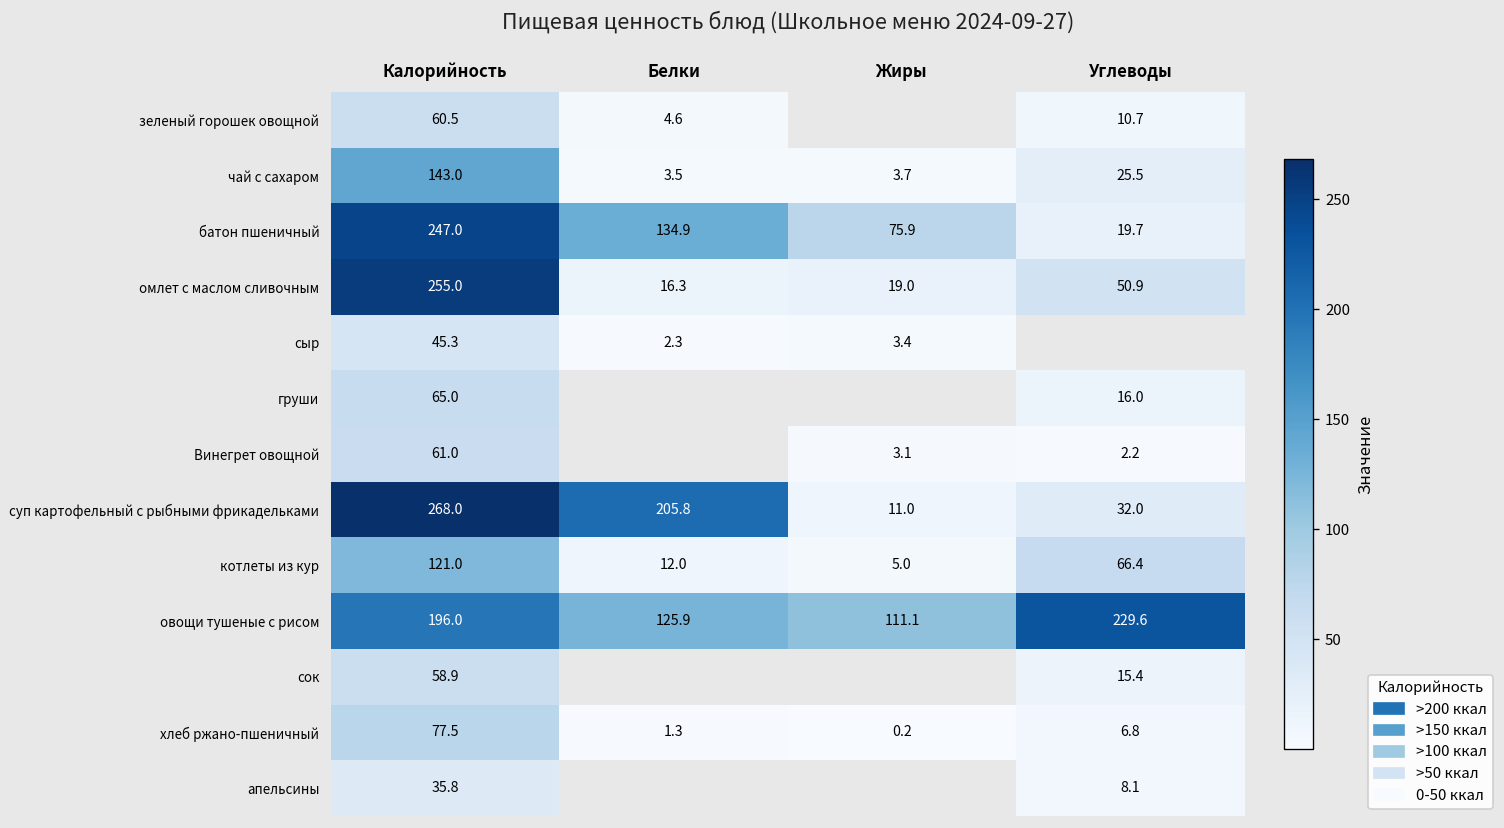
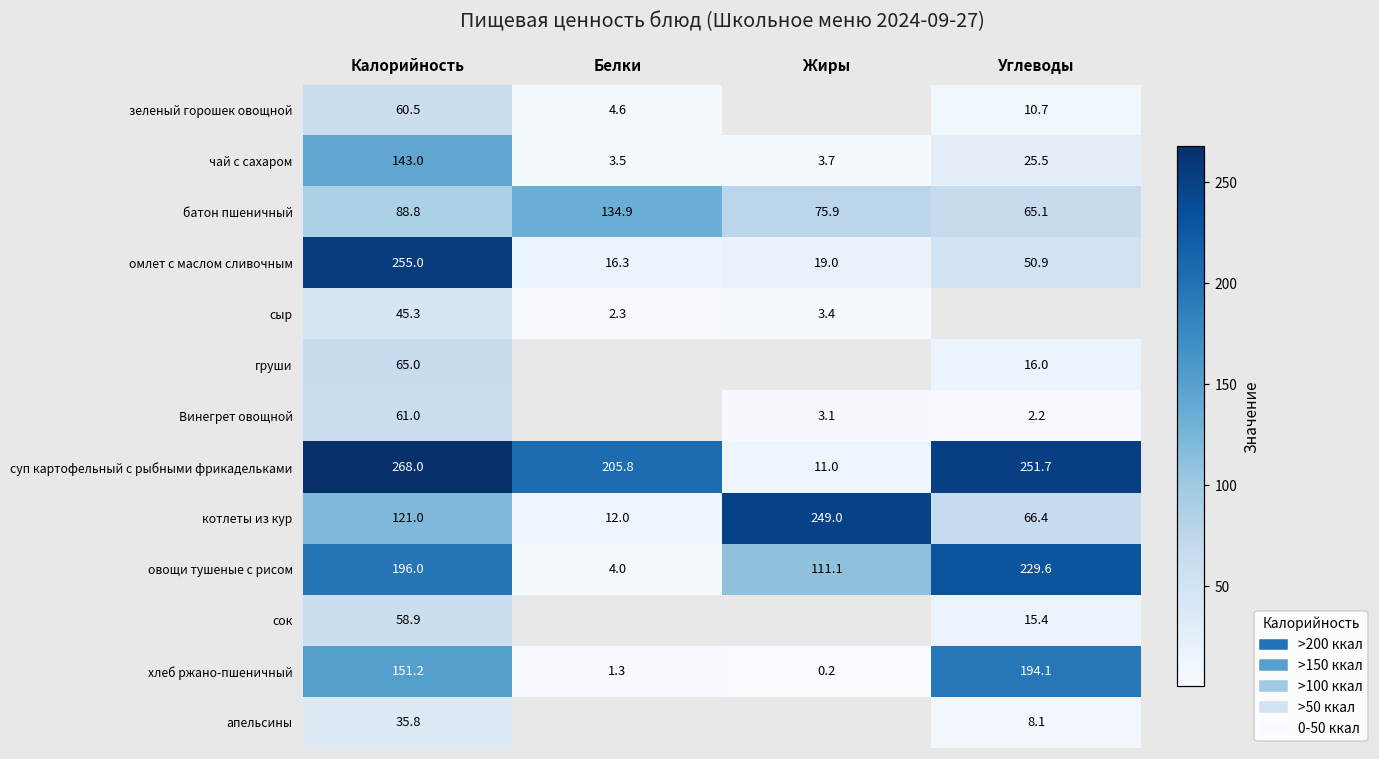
  {
    "зеленый горошек овощной": {
      "Калорийность": 60.5,
      "Белки": 4.6,
      "Углеводы": 10.7
    },
    "чай с сахаром": {
      "Калорийность": 143.0,
      "Белки": 3.5,
      "Жиры": 3.7,
      "Углеводы": 25.5
    },
    "батон пшеничный": {
-     "Калорийность": 247.0,
+     "Калорийность": 88.8,
      "Белки": 134.9,
      "Жиры": 75.9,
-     "Углеводы": 19.7
+     "Углеводы": 65.1
    },
    "омлет с маслом сливочным": {
      "Калорийность": 255.0,
      "Белки": 16.3,
      "Жиры": 19.0,
      "Углеводы": 50.9
    },
    "сыр": {
      "Калорийность": 45.3,
      "Белки": 2.3,
      "Жиры": 3.4
    },
    "груши": {
      "Калорийность": 65.0,
      "Углеводы": 16.0
    },
    "Винегрет овощной": {
      "Калорийность": 61.0,
      "Жиры": 3.1,
      "Углеводы": 2.2
    },
    "суп картофельный с рыбными фрикадельками": {
      "Калорийность": 268.0,
      "Белки": 205.8,
      "Жиры": 11.0,
-     "Углеводы": 32.0
+     "Углеводы": 251.7
    },
    "котлеты из кур": {
      "Калорийность": 121.0,
      "Белки": 12.0,
-     "Жиры": 5.0,
+     "Жиры": 249.0,
      "Углеводы": 66.4
    },
    "овощи тушеные с рисом": {
      "Калорийность": 196.0,
-     "Белки": 125.9,
+     "Белки": 4.0,
      "Жиры": 111.1,
      "Углеводы": 229.6
    },
    "сок": {
      "Калорийность": 58.9,
      "Углеводы": 15.4
    },
    "хлеб ржано-пшеничный": {
-     "Калорийность": 77.5,
+     "Калорийность": 151.2,
      "Белки": 1.3,
      "Жиры": 0.2,
-     "Углеводы": 6.8
+     "Углеводы": 194.1
    },
    "апельсины": {
      "Калорийность": 35.8,
      "Углеводы": 8.1
    }
  }
